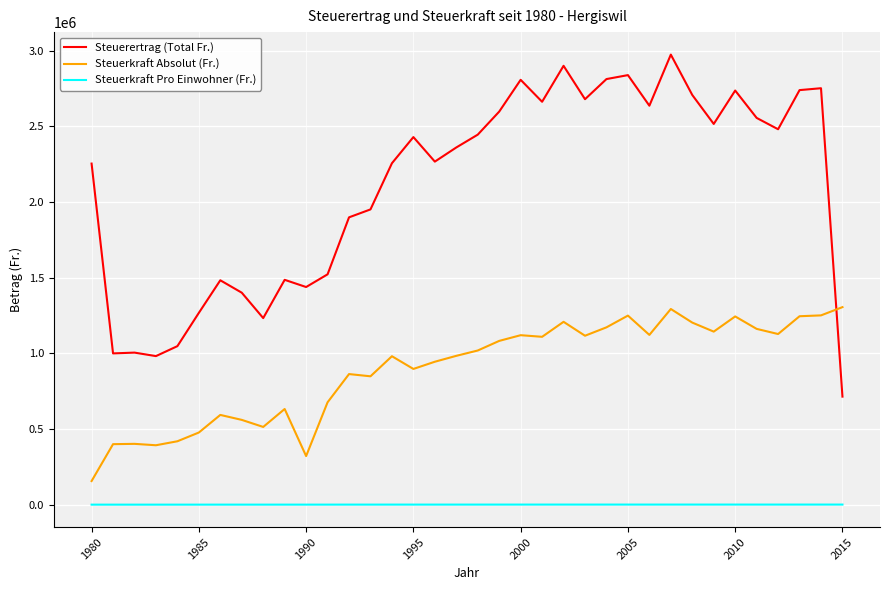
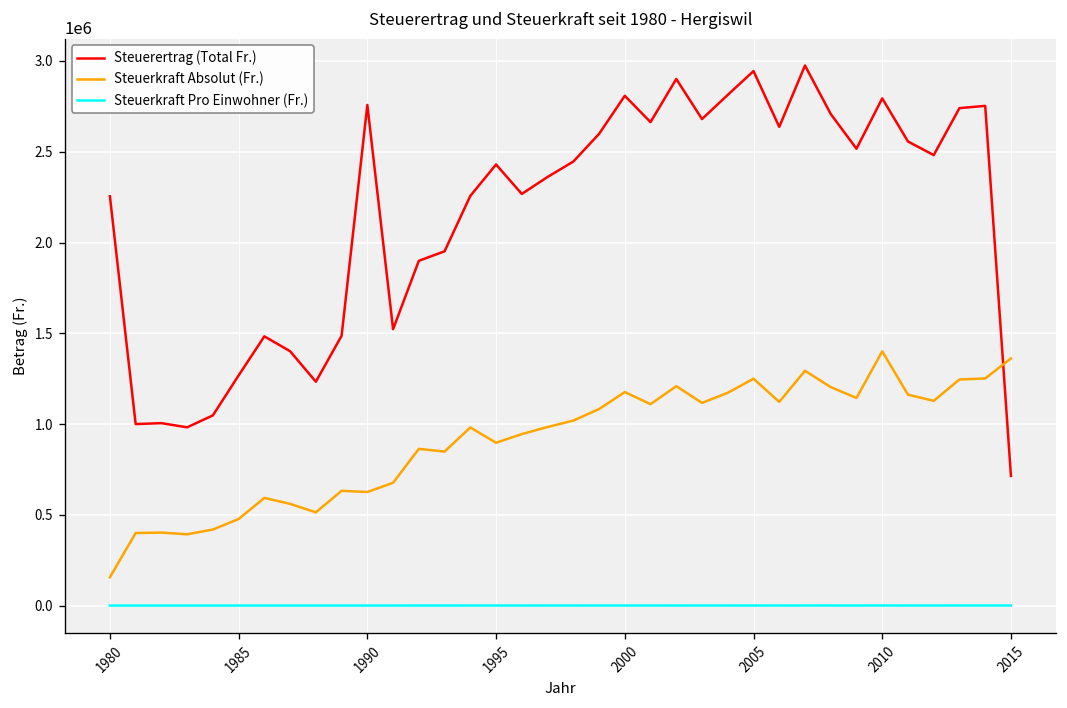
  {
    "Steuerertrag (Total Fr.)": {
      "1980": 2250000,
      "1985": 1270000,
-     "1990": 1440000,
+     "1990": 2760000,
      "1995": 2430000,
      "2000": 2810000,
-     "2005": 2840000,
-     "2010": 2740000,
+     "2005": 2940000,
+     "2010": 2790000,
      "2015": 710000
    },
    "Steuerkraft Absolut (Fr.)": {
      "1980": 160000,
      "1985": 480000,
-     "1990": 320000,
+     "1990": 630000,
      "1995": 900000,
-     "2000": 1120000,
+     "2000": 1180000,
      "2005": 1250000,
-     "2010": 1240000,
-     "2015": 1310000
+     "2010": 1400000,
+     "2015": 1360000
    },
    "Steuerkraft Pro Einwohner (Fr.)": {
      "1980": 0,
      "1985": 0,
      "1990": 0,
      "1995": 0,
      "2000": 0,
      "2005": 0,
      "2010": 0,
      "2015": 0
    }
  }
